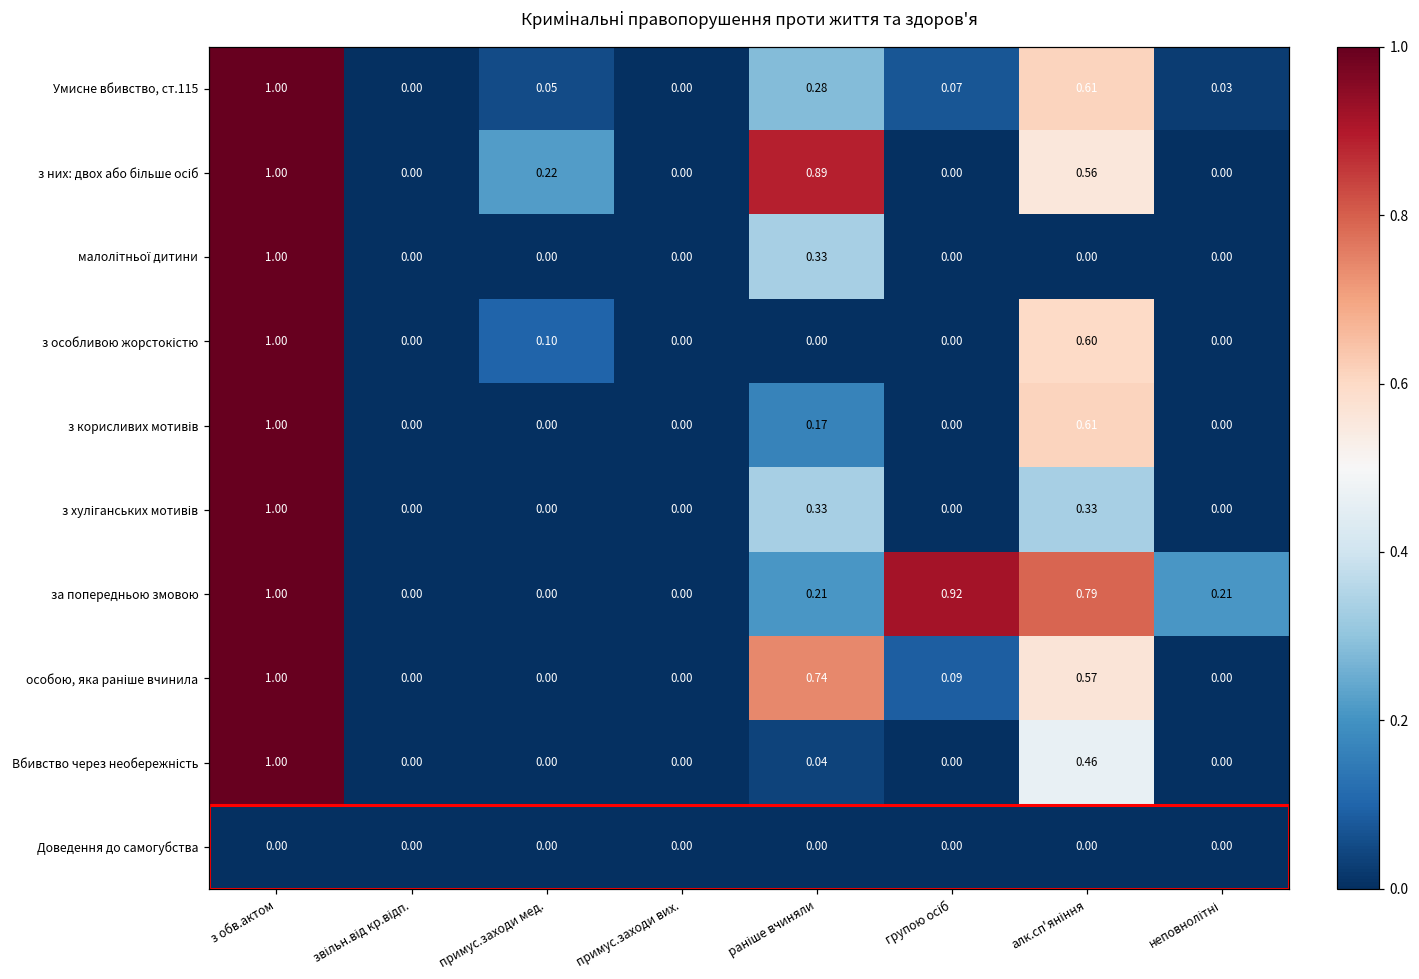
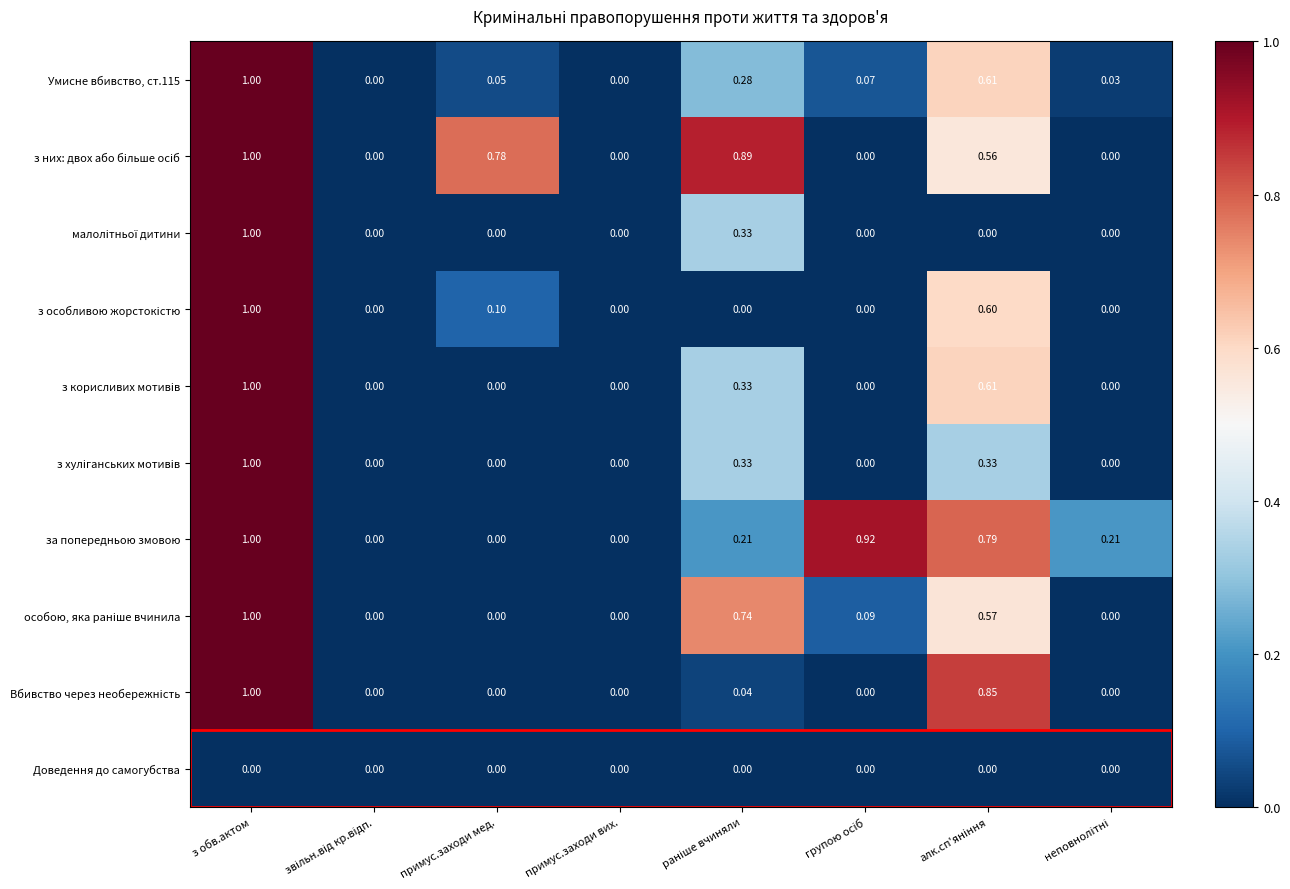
  {
    "Умисне вбивство, ст.115": {
      "з обв.актом": 1.00,
      "звільн.від кр.відп.": 0.00,
      "примус.заходи мед.": 0.05,
      "примус.заходи вих.": 0.00,
      "раніше вчиняли": 0.28,
      "групою осіб": 0.07,
      "алк.сп'яніння": 0.61,
      "неповнолітні": 0.03
    },
    "з них: двох або більше осіб": {
      "з обв.актом": 1.00,
      "звільн.від кр.відп.": 0.00,
-     "примус.заходи мед.": 0.22,
+     "примус.заходи мед.": 0.78,
      "примус.заходи вих.": 0.00,
      "раніше вчиняли": 0.89,
      "групою осіб": 0.00,
      "алк.сп'яніння": 0.56,
      "неповнолітні": 0.00
    },
    "малолітньої дитини": {
      "з обв.актом": 1.00,
      "звільн.від кр.відп.": 0.00,
      "примус.заходи мед.": 0.00,
      "примус.заходи вих.": 0.00,
      "раніше вчиняли": 0.33,
      "групою осіб": 0.00,
      "алк.сп'яніння": 0.00,
      "неповнолітні": 0.00
    },
    "з особливою жорстокістю": {
      "з обв.актом": 1.00,
      "звільн.від кр.відп.": 0.00,
      "примус.заходи мед.": 0.10,
      "примус.заходи вих.": 0.00,
      "раніше вчиняли": 0.00,
      "групою осіб": 0.00,
      "алк.сп'яніння": 0.60,
      "неповнолітні": 0.00
    },
    "з корисливих мотивів": {
      "з обв.актом": 1.00,
      "звільн.від кр.відп.": 0.00,
      "примус.заходи мед.": 0.00,
      "примус.заходи вих.": 0.00,
-     "раніше вчиняли": 0.17,
+     "раніше вчиняли": 0.33,
      "групою осіб": 0.00,
      "алк.сп'яніння": 0.61,
      "неповнолітні": 0.00
    },
    "з хуліганських мотивів": {
      "з обв.актом": 1.00,
      "звільн.від кр.відп.": 0.00,
      "примус.заходи мед.": 0.00,
      "примус.заходи вих.": 0.00,
      "раніше вчиняли": 0.33,
      "групою осіб": 0.00,
      "алк.сп'яніння": 0.33,
      "неповнолітні": 0.00
    },
    "за попередньою змовою": {
      "з обв.актом": 1.00,
      "звільн.від кр.відп.": 0.00,
      "примус.заходи мед.": 0.00,
      "примус.заходи вих.": 0.00,
      "раніше вчиняли": 0.21,
      "групою осіб": 0.92,
      "алк.сп'яніння": 0.79,
      "неповнолітні": 0.21
    },
    "особою, яка раніше вчинила": {
      "з обв.актом": 1.00,
      "звільн.від кр.відп.": 0.00,
      "примус.заходи мед.": 0.00,
      "примус.заходи вих.": 0.00,
      "раніше вчиняли": 0.74,
      "групою осіб": 0.09,
      "алк.сп'яніння": 0.57,
      "неповнолітні": 0.00
    },
    "Вбивство через необережність": {
      "з обв.актом": 1.00,
      "звільн.від кр.відп.": 0.00,
      "примус.заходи мед.": 0.00,
      "примус.заходи вих.": 0.00,
      "раніше вчиняли": 0.04,
      "групою осіб": 0.00,
-     "алк.сп'яніння": 0.46,
+     "алк.сп'яніння": 0.85,
      "неповнолітні": 0.00
    },
    "Доведення до самогубства": {
      "з обв.актом": 0.00,
      "звільн.від кр.відп.": 0.00,
      "примус.заходи мед.": 0.00,
      "примус.заходи вих.": 0.00,
      "раніше вчиняли": 0.00,
      "групою осіб": 0.00,
      "алк.сп'яніння": 0.00,
      "неповнолітні": 0.00
    }
  }
